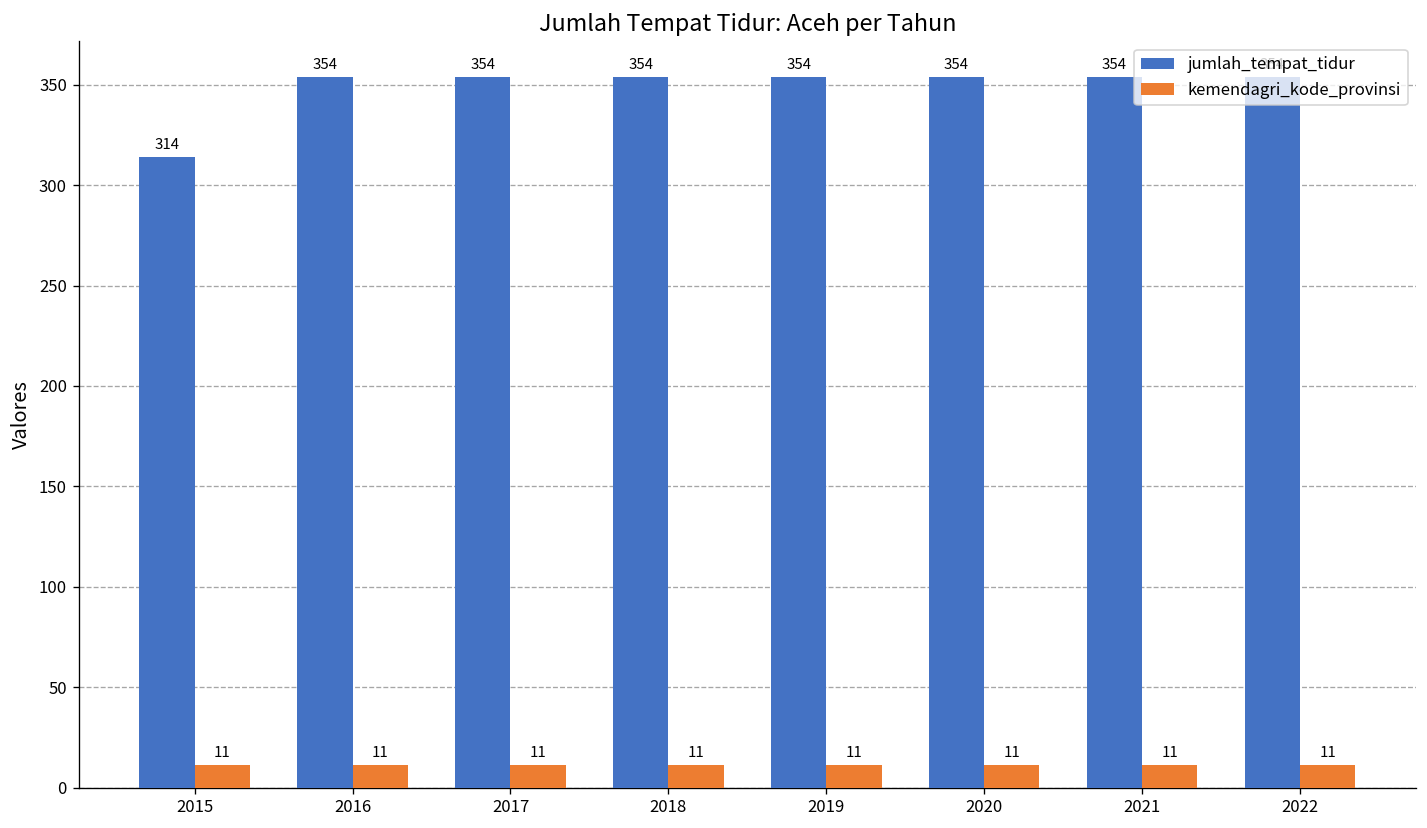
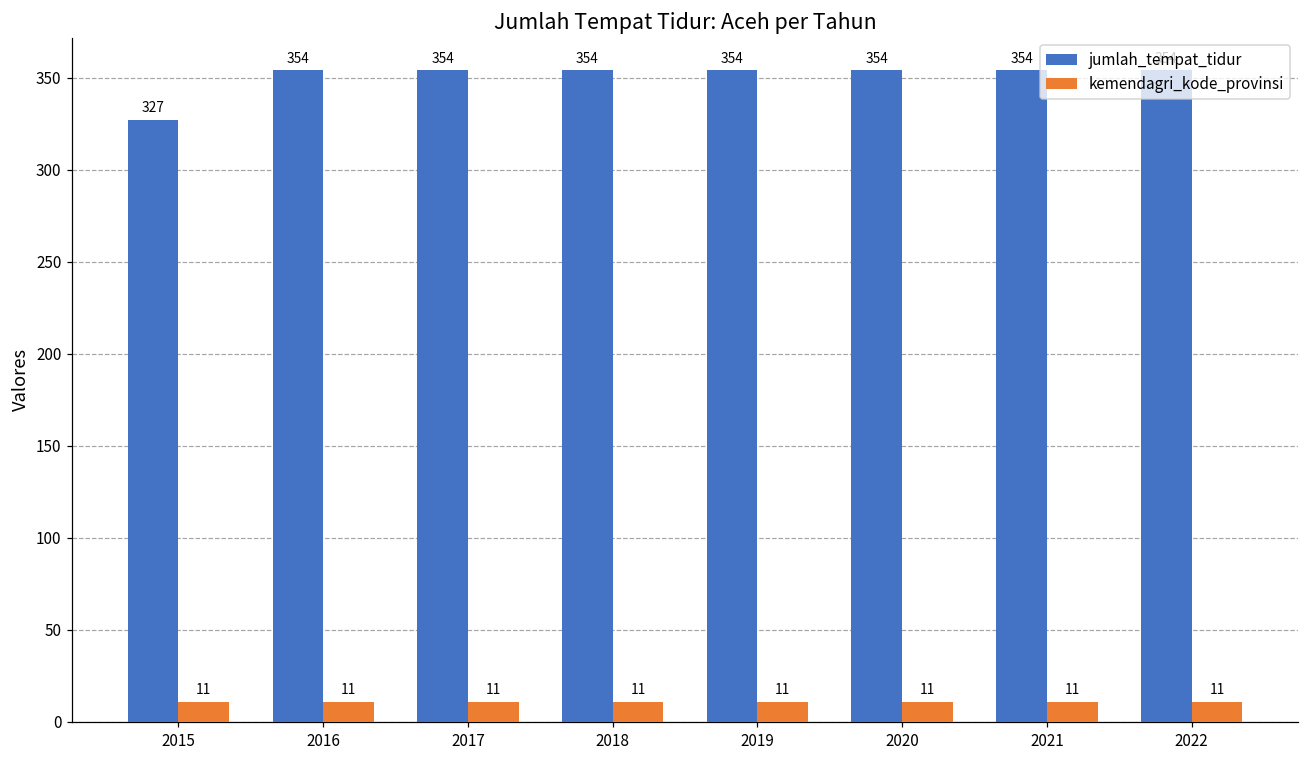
  {
    "jumlah_tempat_tidur": {
-     "2015": 314,
+     "2015": 327,
      "2016": 354,
      "2017": 354,
      "2018": 354,
      "2019": 354,
      "2020": 354,
      "2021": 354
    },
    "kemendagri_kode_provinsi": {
      "2015": 11,
      "2016": 11,
      "2017": 11,
      "2018": 11,
      "2019": 11,
      "2020": 11,
      "2021": 11,
      "2022": 11
    }
  }
